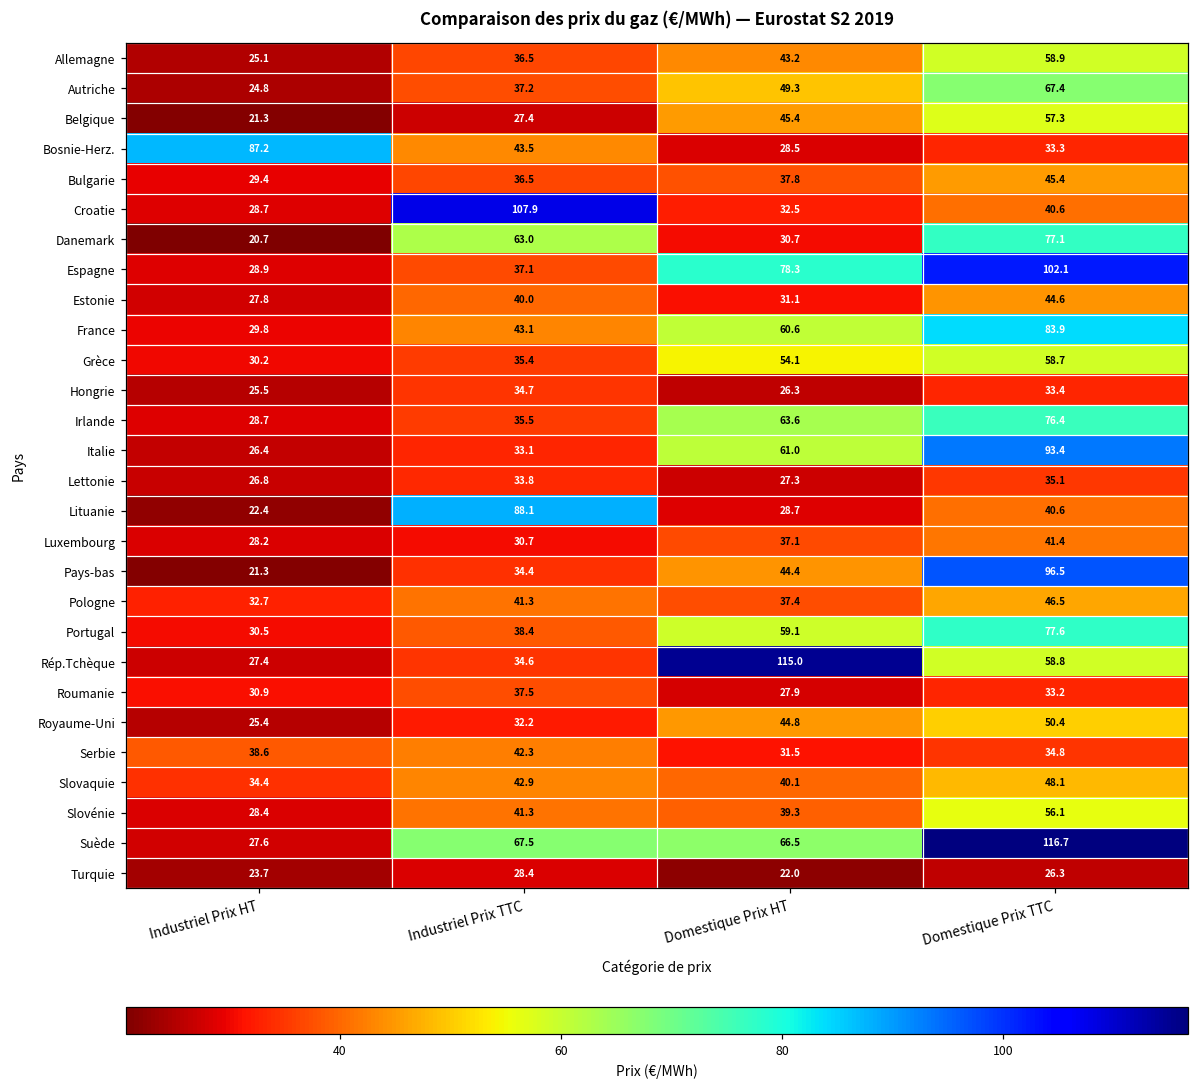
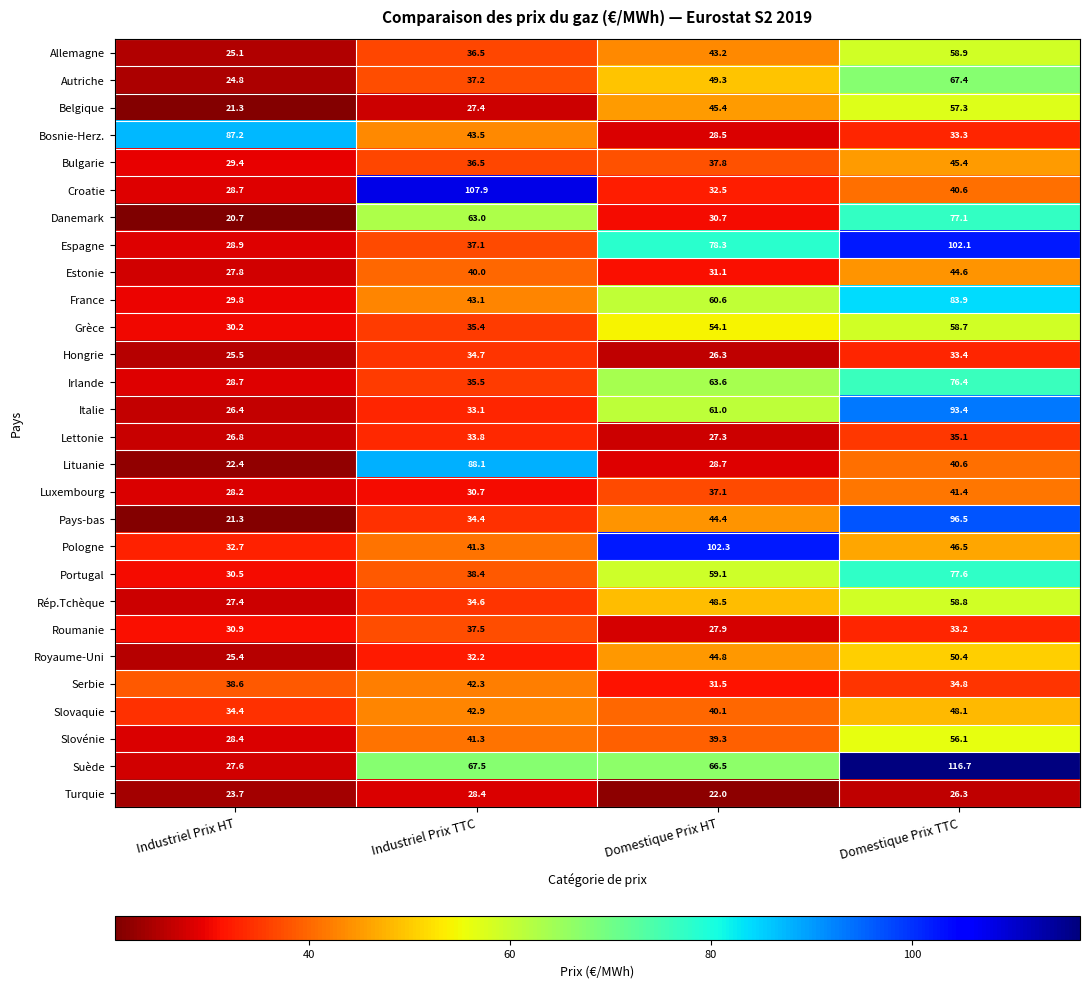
  {
    "Allemagne": {
      "Industriel Prix HT": 25.1,
      "Industriel Prix TTC": 36.5,
      "Domestique Prix HT": 43.2,
      "Domestique Prix TTC": 58.9
    },
    "Autriche": {
      "Industriel Prix HT": 24.8,
      "Industriel Prix TTC": 37.2,
      "Domestique Prix HT": 49.3,
      "Domestique Prix TTC": 67.4
    },
    "Belgique": {
      "Industriel Prix HT": 21.3,
      "Industriel Prix TTC": 27.4,
      "Domestique Prix HT": 45.4,
      "Domestique Prix TTC": 57.3
    },
    "Bosnie-Herz.": {
      "Industriel Prix HT": 87.2,
      "Industriel Prix TTC": 43.5,
      "Domestique Prix HT": 28.5,
      "Domestique Prix TTC": 33.3
    },
    "Bulgarie": {
      "Industriel Prix HT": 29.4,
      "Industriel Prix TTC": 36.5,
      "Domestique Prix HT": 37.8,
      "Domestique Prix TTC": 45.4
    },
    "Croatie": {
      "Industriel Prix HT": 28.7,
      "Industriel Prix TTC": 107.9,
      "Domestique Prix HT": 32.5,
      "Domestique Prix TTC": 40.6
    },
    "Danemark": {
      "Industriel Prix HT": 20.7,
      "Industriel Prix TTC": 63.0,
      "Domestique Prix HT": 30.7,
      "Domestique Prix TTC": 77.1
    },
    "Espagne": {
      "Industriel Prix HT": 28.9,
      "Industriel Prix TTC": 37.1,
      "Domestique Prix HT": 78.3,
      "Domestique Prix TTC": 102.1
    },
    "Estonie": {
      "Industriel Prix HT": 27.8,
      "Industriel Prix TTC": 40.0,
      "Domestique Prix HT": 31.1,
      "Domestique Prix TTC": 44.6
    },
    "France": {
      "Industriel Prix HT": 29.8,
      "Industriel Prix TTC": 43.1,
      "Domestique Prix HT": 60.6,
      "Domestique Prix TTC": 83.9
    },
    "Grèce": {
      "Industriel Prix HT": 30.2,
      "Industriel Prix TTC": 35.4,
      "Domestique Prix HT": 54.1,
      "Domestique Prix TTC": 58.7
    },
    "Hongrie": {
      "Industriel Prix HT": 25.5,
      "Industriel Prix TTC": 34.7,
      "Domestique Prix HT": 26.3,
      "Domestique Prix TTC": 33.4
    },
    "Irlande": {
      "Industriel Prix HT": 28.7,
      "Industriel Prix TTC": 35.5,
      "Domestique Prix HT": 63.6,
      "Domestique Prix TTC": 76.4
    },
    "Italie": {
      "Industriel Prix HT": 26.4,
      "Industriel Prix TTC": 33.1,
      "Domestique Prix HT": 61.0,
      "Domestique Prix TTC": 93.4
    },
    "Lettonie": {
      "Industriel Prix HT": 26.8,
      "Industriel Prix TTC": 33.8,
      "Domestique Prix HT": 27.3,
      "Domestique Prix TTC": 35.1
    },
    "Lituanie": {
      "Industriel Prix HT": 22.4,
      "Industriel Prix TTC": 88.1,
      "Domestique Prix HT": 28.7,
      "Domestique Prix TTC": 40.6
    },
    "Luxembourg": {
      "Industriel Prix HT": 28.2,
      "Industriel Prix TTC": 30.7,
      "Domestique Prix HT": 37.1,
      "Domestique Prix TTC": 41.4
    },
    "Pays-bas": {
      "Industriel Prix HT": 21.3,
      "Industriel Prix TTC": 34.4,
      "Domestique Prix HT": 44.4,
      "Domestique Prix TTC": 96.5
    },
    "Pologne": {
      "Industriel Prix HT": 32.7,
      "Industriel Prix TTC": 41.3,
-     "Domestique Prix HT": 37.4,
+     "Domestique Prix HT": 102.3,
      "Domestique Prix TTC": 46.5
    },
    "Portugal": {
      "Industriel Prix HT": 30.5,
      "Industriel Prix TTC": 38.4,
      "Domestique Prix HT": 59.1,
      "Domestique Prix TTC": 77.6
    },
    "Rép.Tchèque": {
      "Industriel Prix HT": 27.4,
      "Industriel Prix TTC": 34.6,
-     "Domestique Prix HT": 115.0,
+     "Domestique Prix HT": 48.5,
      "Domestique Prix TTC": 58.8
    },
    "Roumanie": {
      "Industriel Prix HT": 30.9,
      "Industriel Prix TTC": 37.5,
      "Domestique Prix HT": 27.9,
      "Domestique Prix TTC": 33.2
    },
    "Royaume-Uni": {
      "Industriel Prix HT": 25.4,
      "Industriel Prix TTC": 32.2,
      "Domestique Prix HT": 44.8,
      "Domestique Prix TTC": 50.4
    },
    "Serbie": {
      "Industriel Prix HT": 38.6,
      "Industriel Prix TTC": 42.3,
      "Domestique Prix HT": 31.5,
      "Domestique Prix TTC": 34.8
    },
    "Slovaquie": {
      "Industriel Prix HT": 34.4,
      "Industriel Prix TTC": 42.9,
      "Domestique Prix HT": 40.1,
      "Domestique Prix TTC": 48.1
    },
    "Slovénie": {
      "Industriel Prix HT": 28.4,
      "Industriel Prix TTC": 41.3,
      "Domestique Prix HT": 39.3,
      "Domestique Prix TTC": 56.1
    },
    "Suède": {
      "Industriel Prix HT": 27.6,
      "Industriel Prix TTC": 67.5,
      "Domestique Prix HT": 66.5,
      "Domestique Prix TTC": 116.7
    },
    "Turquie": {
      "Industriel Prix HT": 23.7,
      "Industriel Prix TTC": 28.4,
      "Domestique Prix HT": 22.0,
      "Domestique Prix TTC": 26.3
    }
  }
